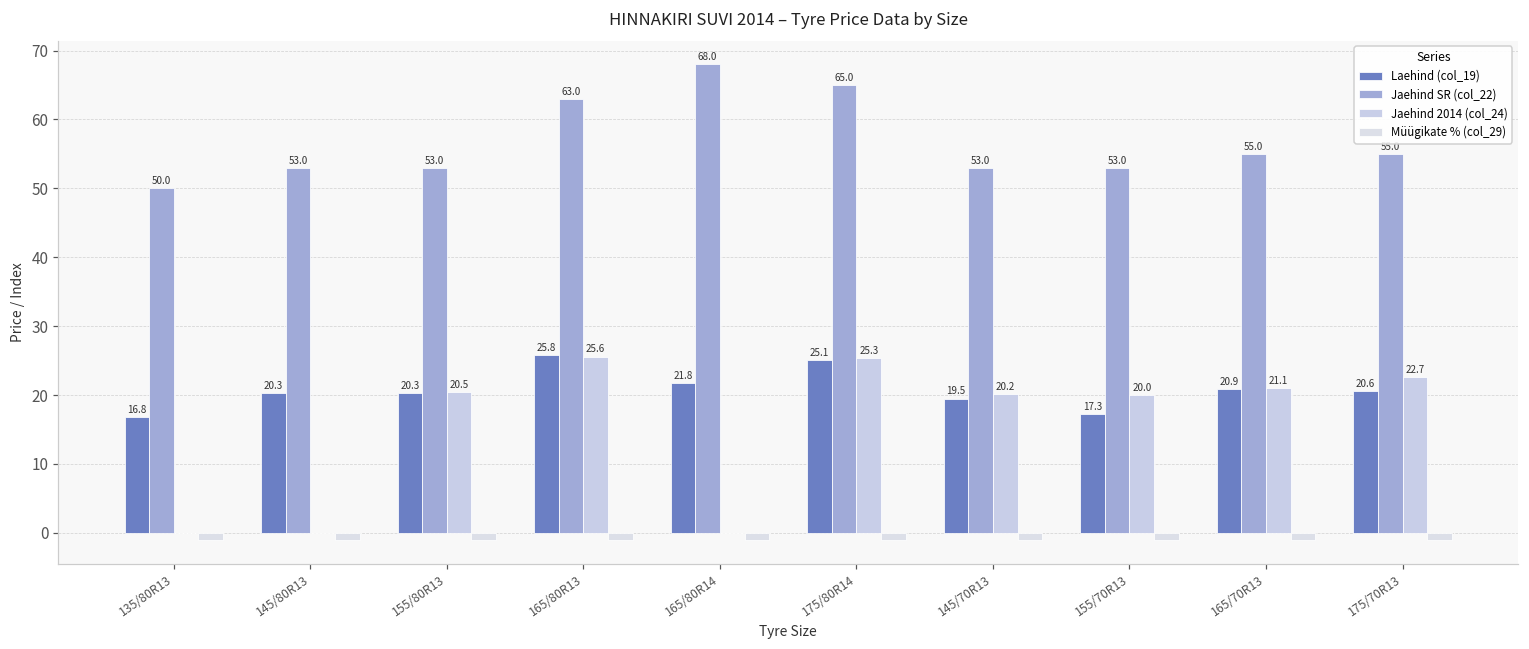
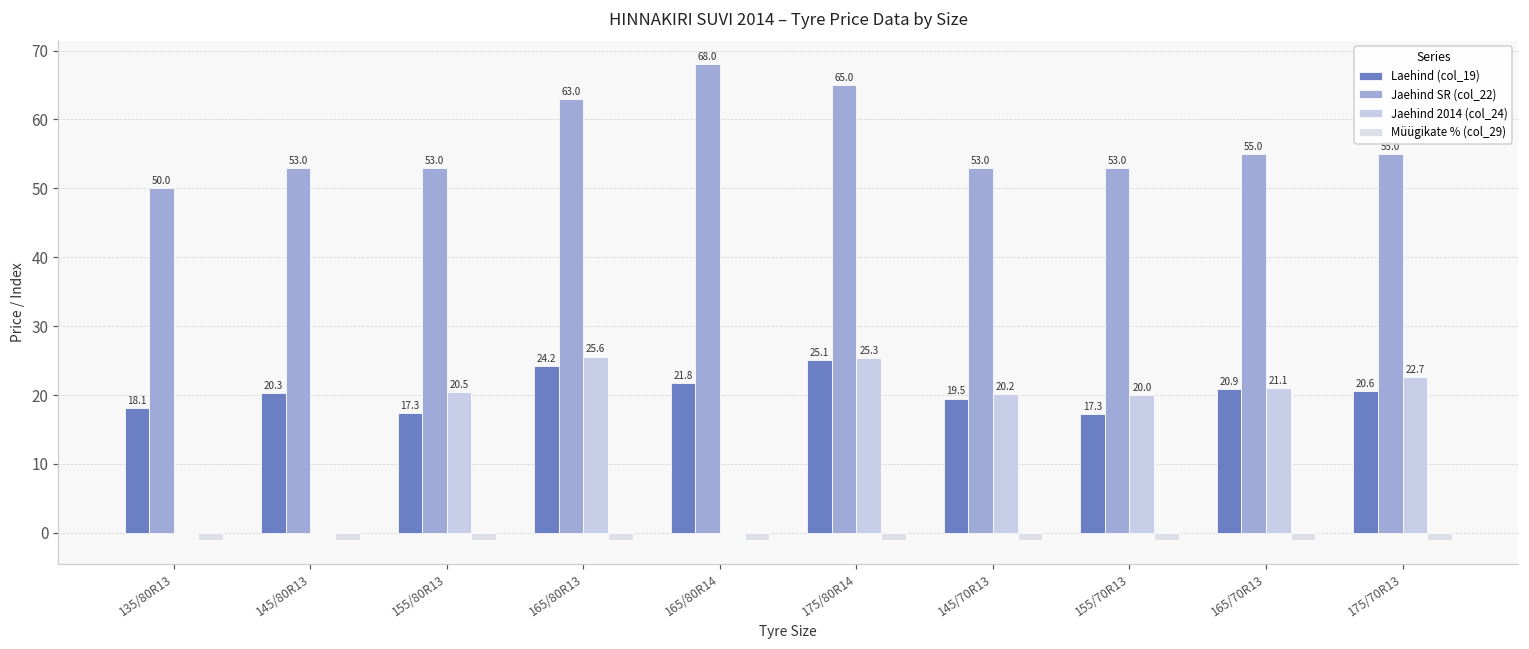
  {
    "Laehind (col_19)": {
-     "135/80R13": 16.8,
+     "135/80R13": 18.1,
      "145/80R13": 20.3,
-     "155/80R13": 20.3,
-     "165/80R13": 25.8,
+     "155/80R13": 17.3,
+     "165/80R13": 24.2,
      "165/80R14": 21.8,
      "175/80R14": 25.1,
      "145/70R13": 19.5,
      "155/70R13": 17.3,
      "165/70R13": 20.9,
      "175/70R13": 20.6
    }
  }
